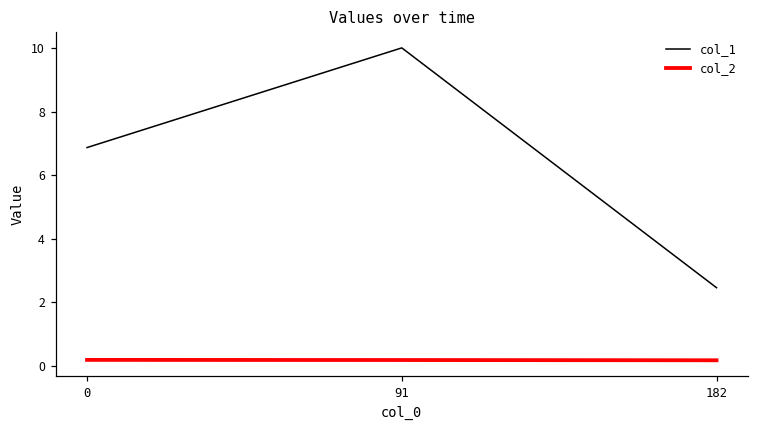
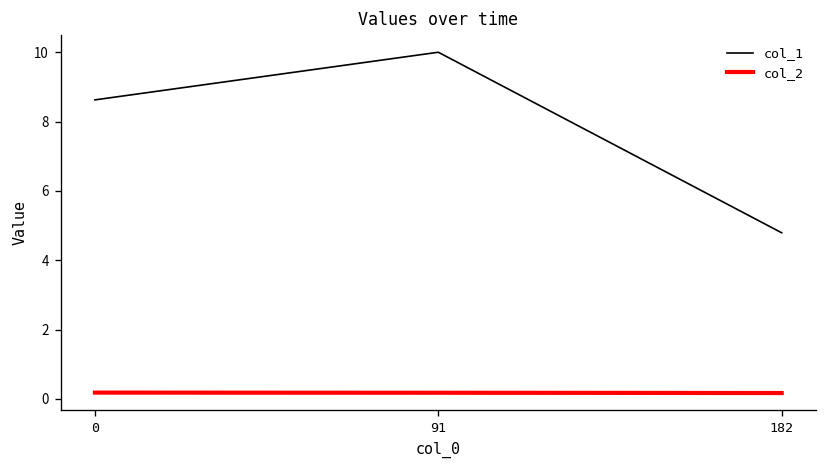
  {
    "col_1": {
-     "0": 6.9,
+     "0": 8.6,
      "91": 10.0,
-     "182": 2.5
+     "182": 4.8
    },
    "col_2": {
      "0": 0.2,
      "91": 0.2,
      "182": 0.2
    }
  }
